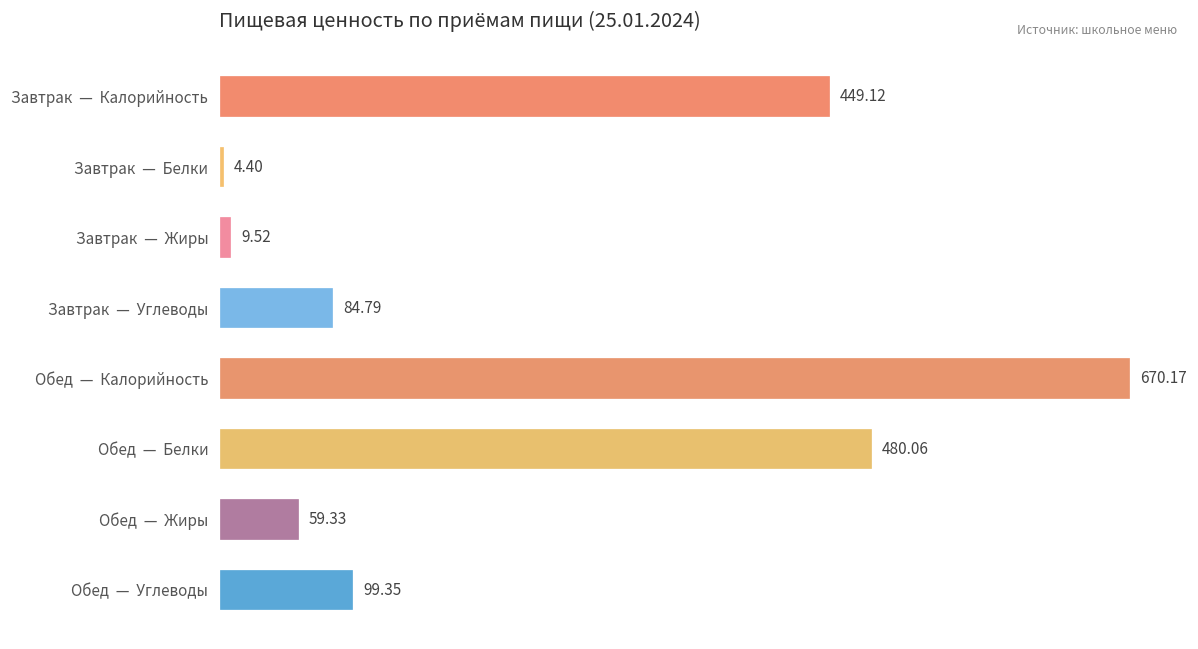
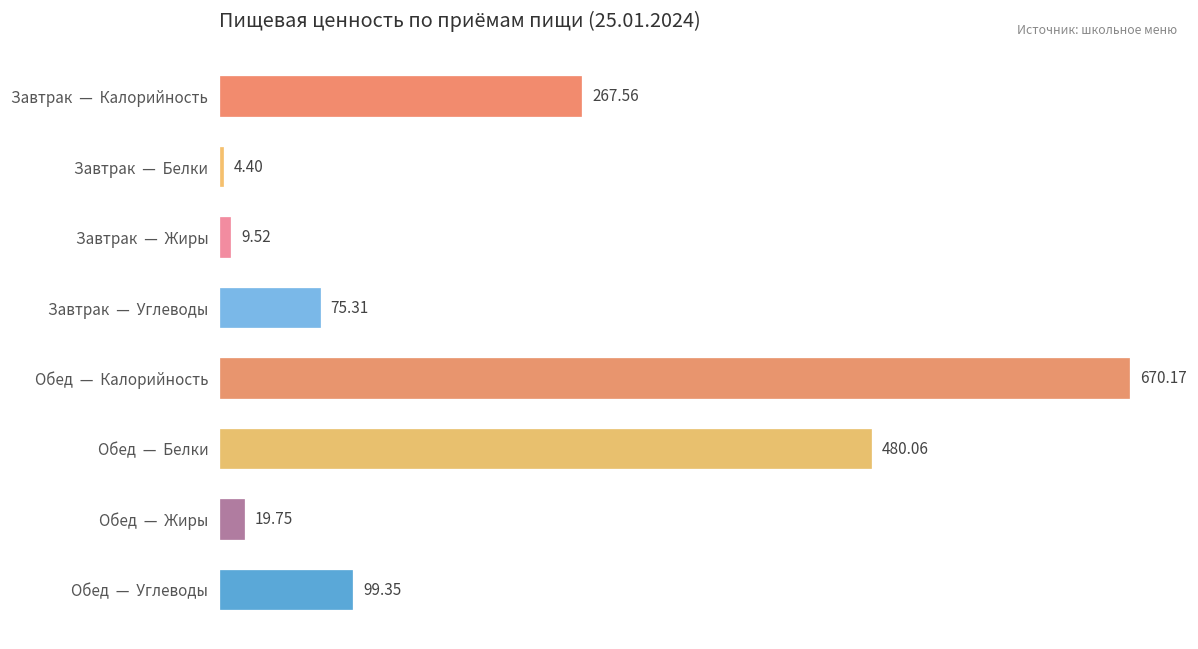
  {
-   "Завтрак — Калорийность": 449.12,
+   "Завтрак — Калорийность": 267.56,
    "Завтрак — Белки": 4.40,
    "Завтрак — Жиры": 9.52,
-   "Завтрак — Углеводы": 84.79,
+   "Завтрак — Углеводы": 75.31,
    "Обед — Калорийность": 670.17,
    "Обед — Белки": 480.06,
-   "Обед — Жиры": 59.33,
+   "Обед — Жиры": 19.75,
    "Обед — Углеводы": 99.35
  }
